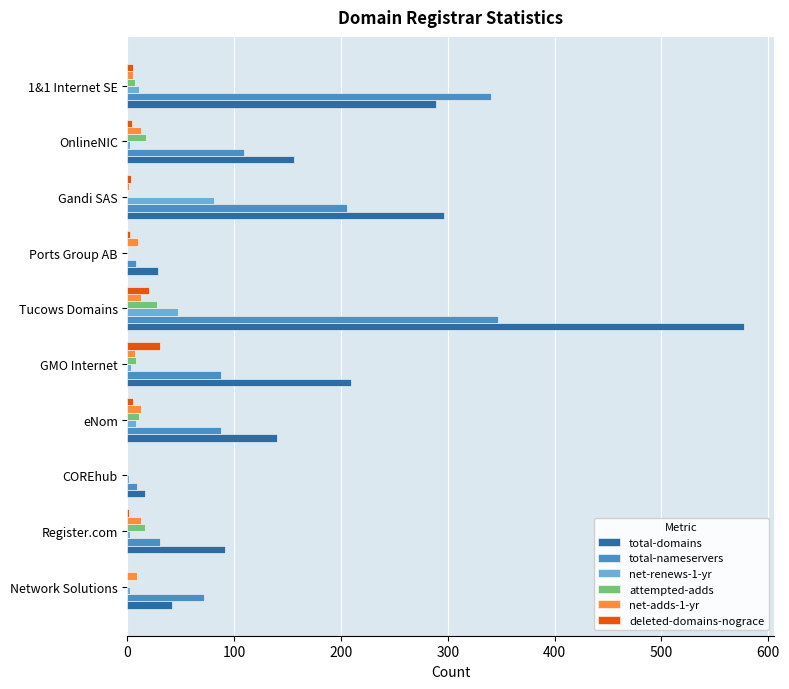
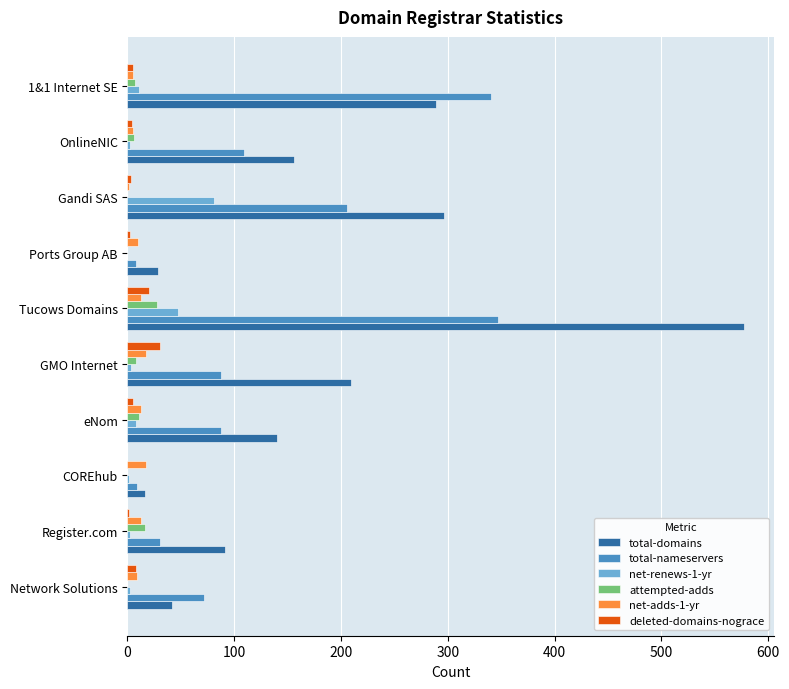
  {
    "attempted-adds": {
      "1&1 Internet SE": 7,
-     "OnlineNIC": 17,
+     "OnlineNIC": 6,
      "Gandi SAS": 0,
      "Ports Group AB": 0,
      "Tucows Domains": 28,
      "GMO Internet": 8,
      "eNom": 11,
      "COREhub": 0,
      "Register.com": 16,
      "Network Solutions": 0
    },
    "net-adds-1-yr": {
      "1&1 Internet SE": 5,
-     "OnlineNIC": 13,
+     "OnlineNIC": 5,
      "Ports Group AB": 10,
      "Tucows Domains": 13,
-     "GMO Internet": 7,
+     "GMO Internet": 17,
      "eNom": 13,
-     "COREhub": 0,
+     "COREhub": 17,
      "Register.com": 13,
      "Network Solutions": 9
    },
    "deleted-domains-nograce": {
      "1&1 Internet SE": 5,
      "OnlineNIC": 4,
      "Gandi SAS": 3,
      "Tucows Domains": 20,
      "GMO Internet": 30,
      "eNom": 5,
      "COREhub": 0,
-     "Network Solutions": 0
+     "Network Solutions": 8
    }
  }
